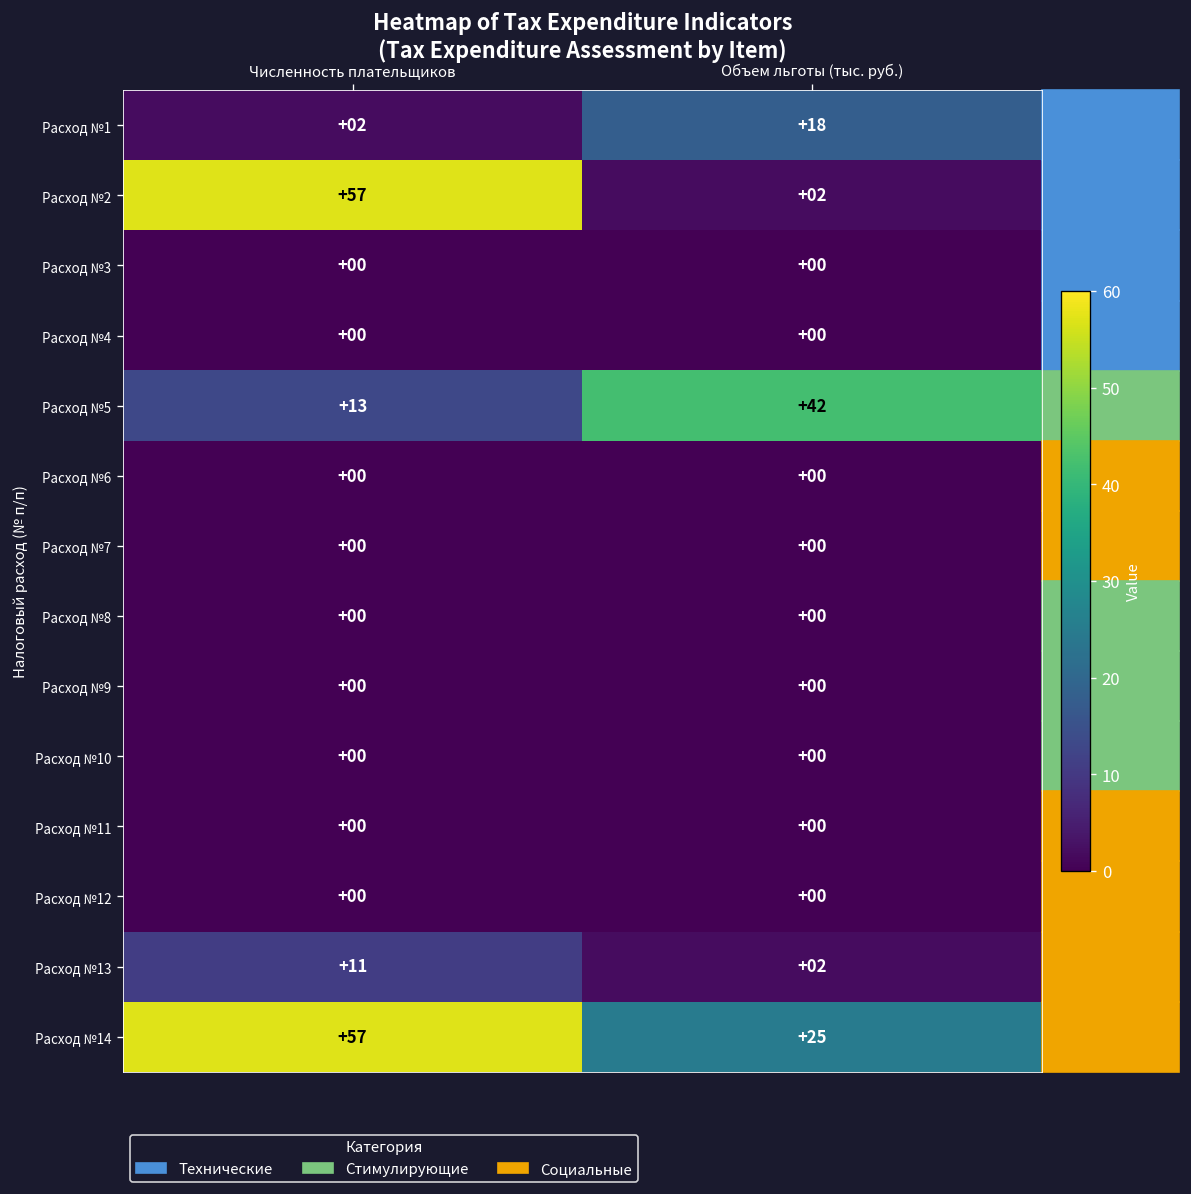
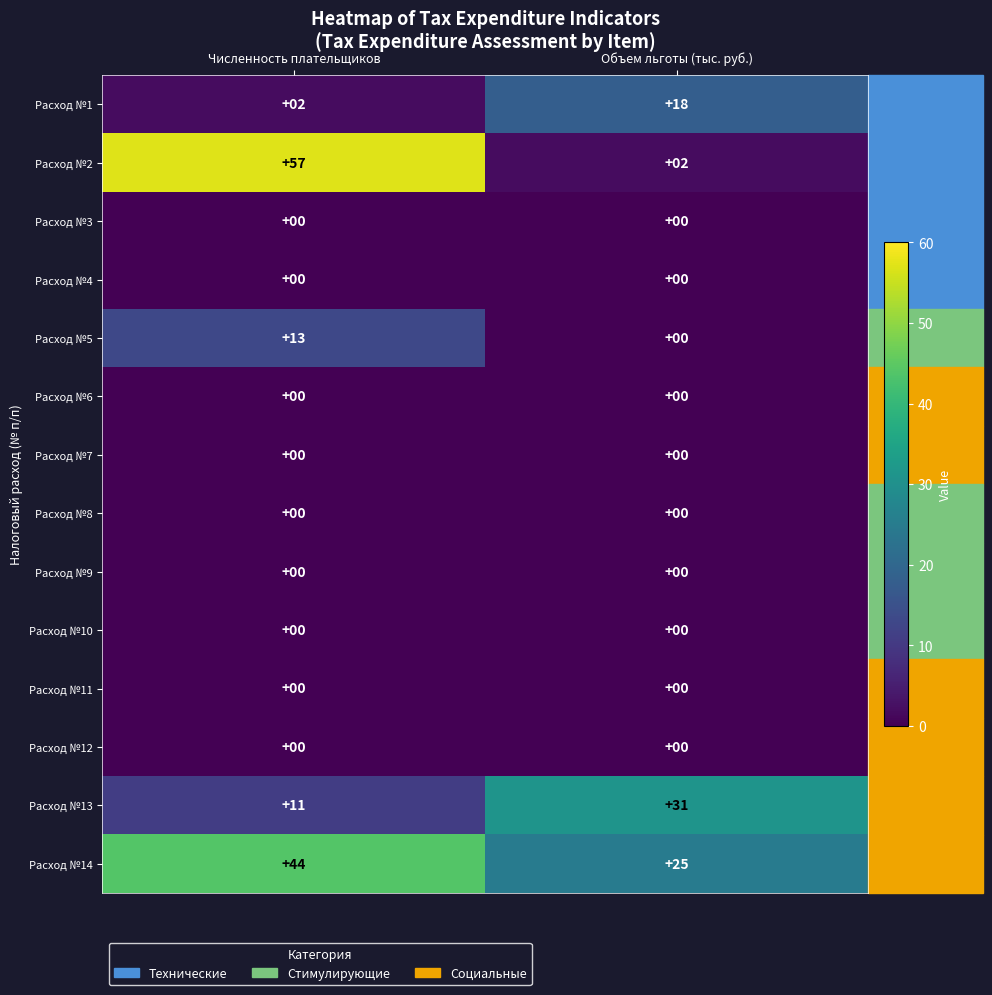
  {
    "Расход №1": {
      "Численность плательщиков": "+02",
      "Объем льготы (тыс. руб.)": "+18"
    },
    "Расход №2": {
      "Численность плательщиков": "+57",
      "Объем льготы (тыс. руб.)": "+02"
    },
    "Расход №3": {
      "Численность плательщиков": "+00",
      "Объем льготы (тыс. руб.)": "+00"
    },
    "Расход №4": {
      "Численность плательщиков": "+00",
      "Объем льготы (тыс. руб.)": "+00"
    },
    "Расход №5": {
      "Численность плательщиков": "+13",
-     "Объем льготы (тыс. руб.)": "+42"
+     "Объем льготы (тыс. руб.)": "+00"
    },
    "Расход №6": {
      "Численность плательщиков": "+00",
      "Объем льготы (тыс. руб.)": "+00"
    },
    "Расход №7": {
      "Численность плательщиков": "+00",
      "Объем льготы (тыс. руб.)": "+00"
    },
    "Расход №8": {
      "Численность плательщиков": "+00",
      "Объем льготы (тыс. руб.)": "+00"
    },
    "Расход №9": {
      "Численность плательщиков": "+00",
      "Объем льготы (тыс. руб.)": "+00"
    },
    "Расход №10": {
      "Численность плательщиков": "+00",
      "Объем льготы (тыс. руб.)": "+00"
    },
    "Расход №11": {
      "Численность плательщиков": "+00",
      "Объем льготы (тыс. руб.)": "+00"
    },
    "Расход №12": {
      "Численность плательщиков": "+00",
      "Объем льготы (тыс. руб.)": "+00"
    },
    "Расход №13": {
      "Численность плательщиков": "+11",
-     "Объем льготы (тыс. руб.)": "+02"
+     "Объем льготы (тыс. руб.)": "+31"
    },
    "Расход №14": {
-     "Численность плательщиков": "+57",
+     "Численность плательщиков": "+44",
      "Объем льготы (тыс. руб.)": "+25"
    }
  }
